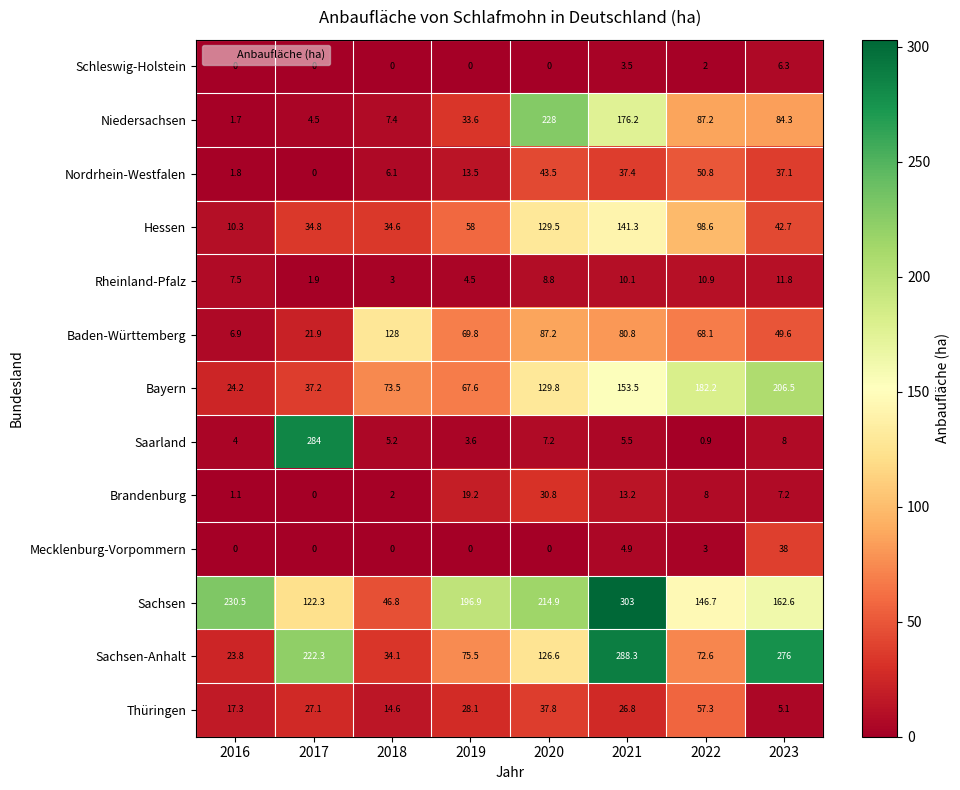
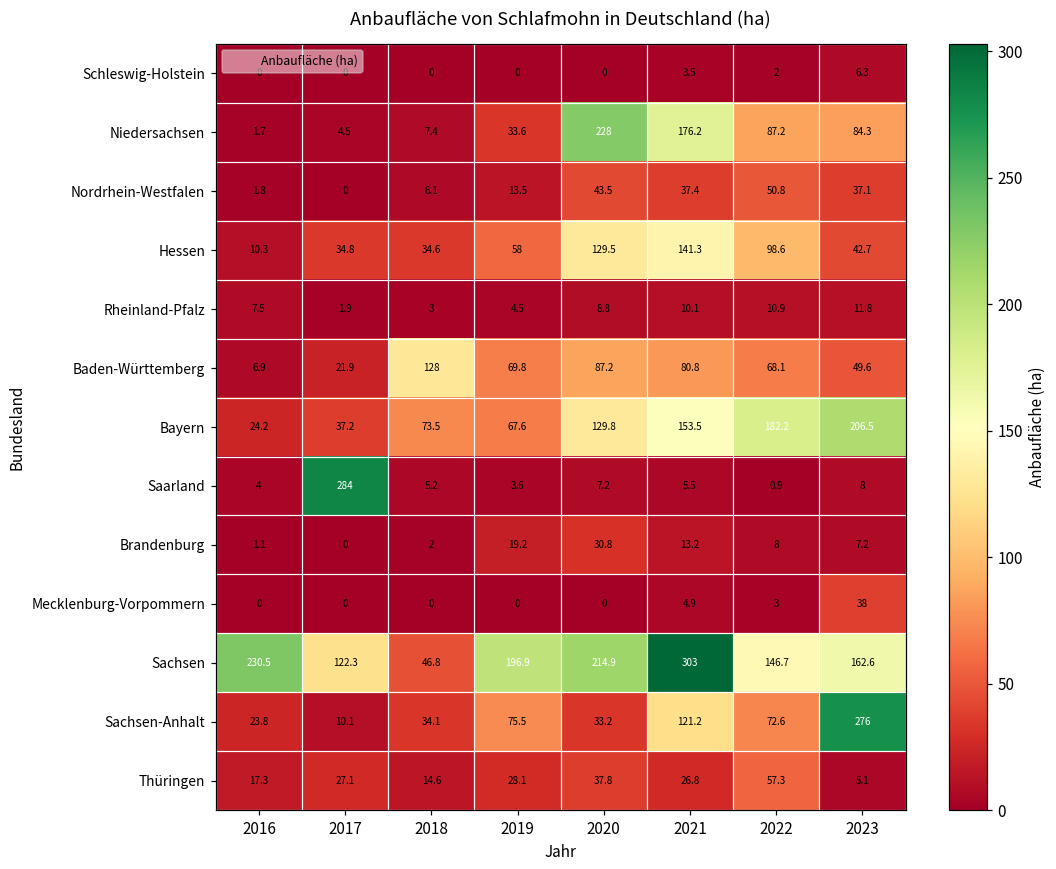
  {
    "Schleswig-Holstein": {
      "2018": 0,
      "2019": 0,
      "2020": 0,
      "2021": 3.5,
      "2022": 2,
      "2023": 6.3
    },
    "Niedersachsen": {
      "2016": 1.7,
      "2017": 4.5,
      "2018": 7.4,
      "2019": 33.6,
      "2020": 228,
      "2021": 176.2,
      "2022": 87.2,
      "2023": 84.3
    },
    "Nordrhein-Westfalen": {
      "2016": 1.8,
      "2017": 0,
      "2018": 6.1,
      "2019": 13.5,
      "2020": 43.5,
      "2021": 37.4,
      "2022": 50.8,
      "2023": 37.1
    },
    "Hessen": {
      "2016": 10.3,
      "2017": 34.8,
      "2018": 34.6,
      "2019": 58,
      "2020": 129.5,
      "2021": 141.3,
      "2022": 98.6,
      "2023": 42.7
    },
    "Rheinland-Pfalz": {
      "2016": 7.5,
      "2017": 1.9,
      "2018": 3,
      "2019": 4.5,
      "2020": 8.8,
      "2021": 10.1,
      "2022": 10.9,
      "2023": 11.8
    },
    "Baden-Württemberg": {
      "2016": 6.9,
      "2017": 21.9,
      "2018": 128,
      "2019": 69.8,
      "2020": 87.2,
      "2021": 80.8,
      "2022": 68.1,
      "2023": 49.6
    },
    "Bayern": {
      "2016": 24.2,
      "2017": 37.2,
      "2018": 73.5,
      "2019": 67.6,
      "2020": 129.8,
      "2021": 153.5,
      "2022": 182.2,
      "2023": 206.5
    },
    "Saarland": {
      "2016": 4,
      "2017": 284,
      "2018": 5.2,
      "2019": 3.6,
      "2020": 7.2,
      "2021": 5.5,
      "2022": 0.9,
      "2023": 8
    },
    "Brandenburg": {
      "2016": 1.1,
      "2017": 0,
      "2018": 2,
      "2019": 19.2,
      "2020": 30.8,
      "2021": 13.2,
      "2022": 8,
      "2023": 7.2
    },
    "Mecklenburg-Vorpommern": {
      "2016": 0,
      "2017": 0,
      "2018": 0,
      "2019": 0,
      "2020": 0,
      "2021": 4.9,
      "2022": 3,
      "2023": 38
    },
    "Sachsen": {
      "2016": 230.5,
      "2017": 122.3,
      "2018": 46.8,
      "2019": 196.9,
      "2020": 214.9,
      "2021": 303,
      "2022": 146.7,
      "2023": 162.6
    },
    "Sachsen-Anhalt": {
      "2016": 23.8,
-     "2017": 222.3,
+     "2017": 10.1,
      "2018": 34.1,
      "2019": 75.5,
-     "2020": 126.6,
-     "2021": 288.3,
+     "2020": 33.2,
+     "2021": 121.2,
      "2022": 72.6,
      "2023": 276
    },
    "Thüringen": {
      "2016": 17.3,
      "2017": 27.1,
      "2018": 14.6,
      "2019": 28.1,
      "2020": 37.8,
      "2021": 26.8,
      "2022": 57.3,
      "2023": 5.1
    }
  }
